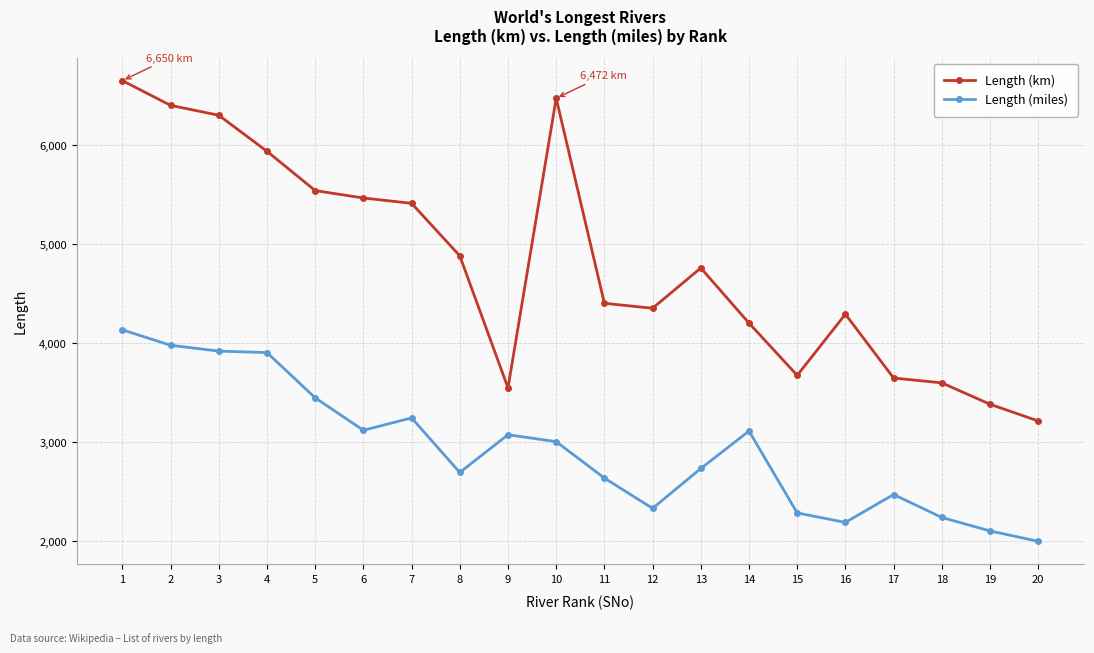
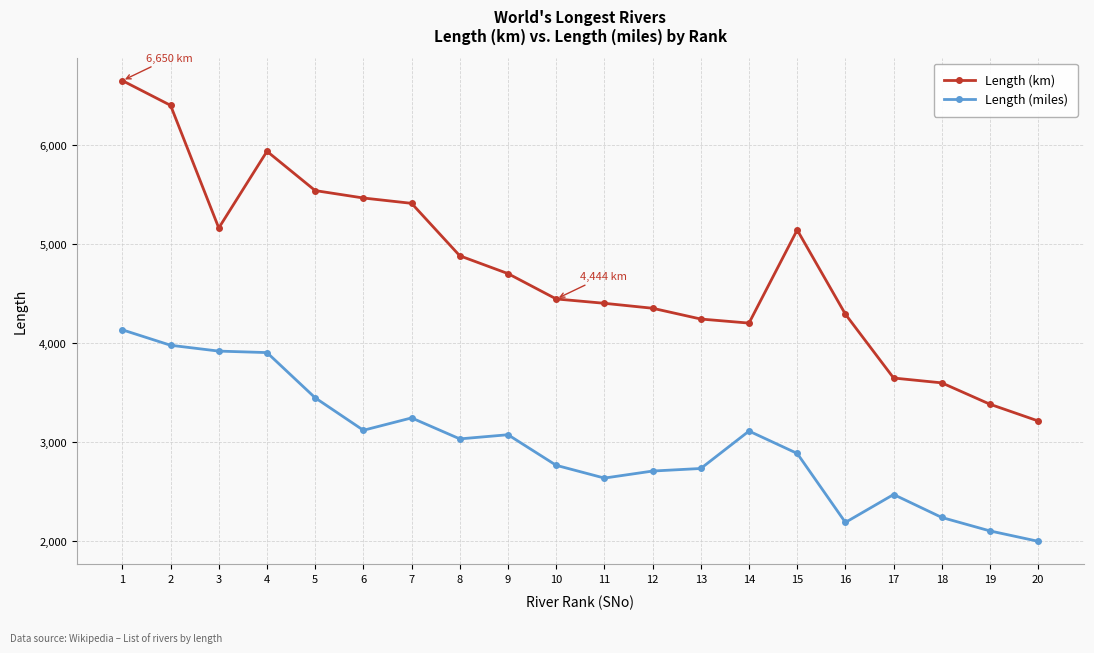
  {
    "Length (km)": {
      "1": "6,650",
-     "3": "6,300",
-     "9": "3,500",
-     "10": "6,472",
-     "13": "4,800",
-     "15": "3,700"
+     "3": "5,200",
+     "9": "4,700",
+     "10": "4,444",
+     "13": "4,200",
+     "15": "5,100"
    },
    "Length (miles)": {
      "1": "4,100",
      "2": "4,000",
      "3": "3,900",
      "4": "3,900",
      "5": "3,400",
      "6": "3,100",
      "7": "3,200",
-     "8": "2,700",
+     "8": "3,000",
      "9": "3,100",
-     "10": "3,000",
+     "10": "2,800",
      "11": "2,600",
-     "12": "2,300",
+     "12": "2,700",
      "13": "2,700",
      "14": "3,100",
-     "15": "2,300",
+     "15": "2,900",
      "16": "2,200",
      "17": "2,500",
      "18": "2,200",
      "19": "2,100",
      "20": "2,000"
    }
  }
